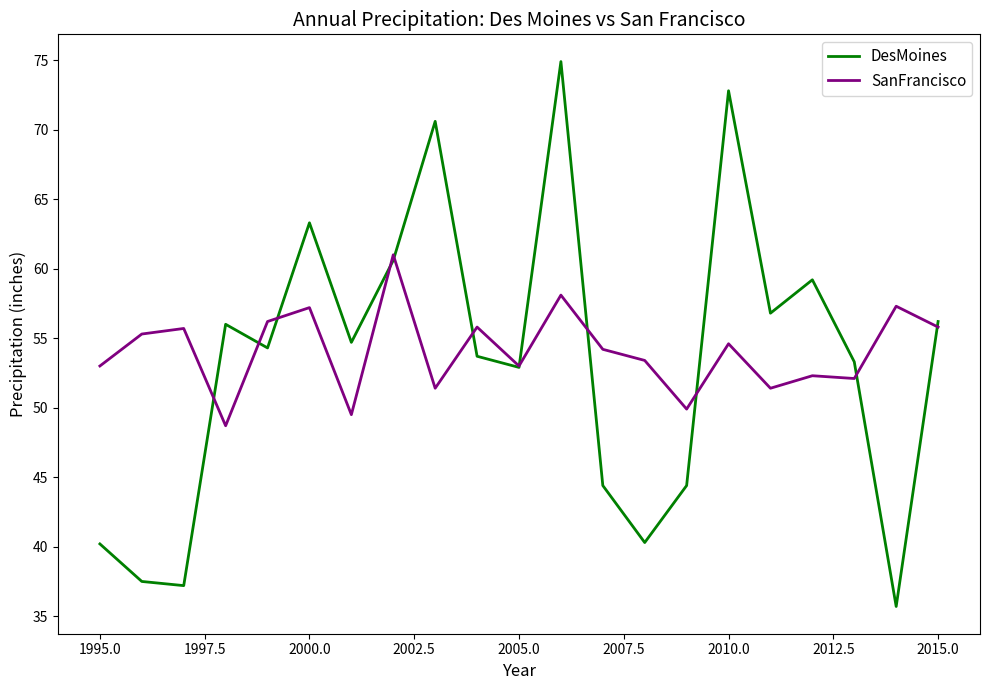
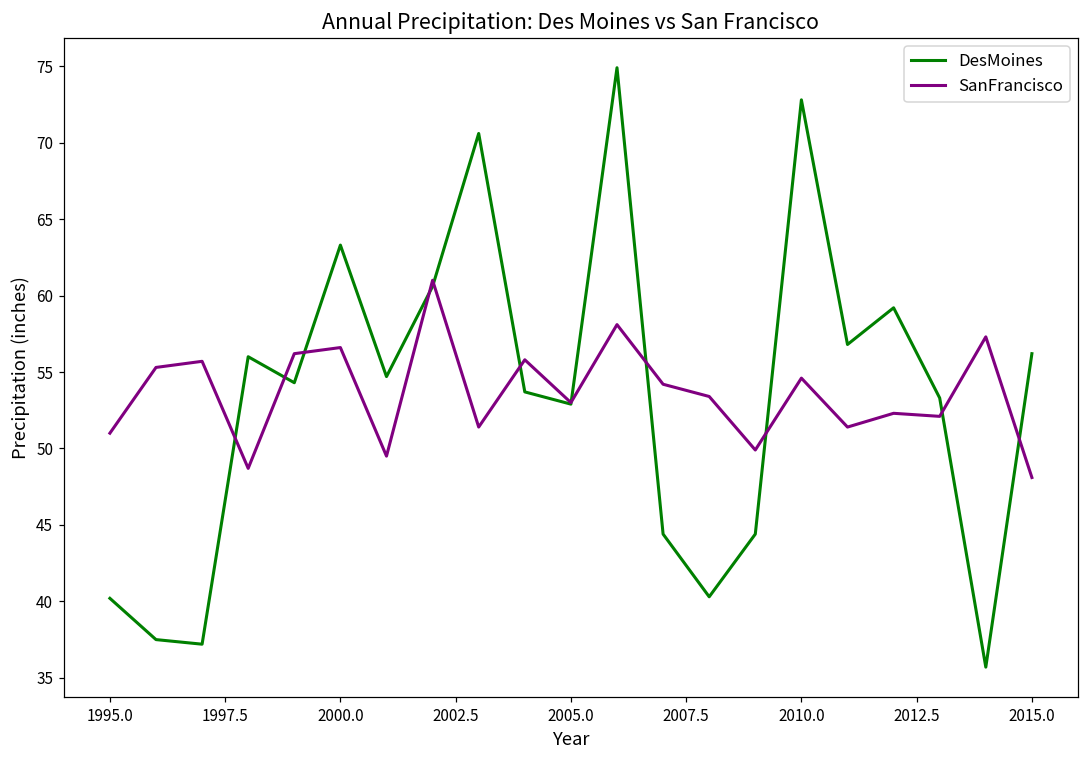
  {
    "DesMoines": {
      "1995.0": 40.2,
      "2000.0": 63.3,
      "2010.0": 72.8,
      "2015.0": 56.2
    },
    "SanFrancisco": {
-     "1995.0": 53,
-     "2000.0": 57.2,
+     "1995.0": 51,
+     "2000.0": 56.6,
      "2010.0": 54.6,
-     "2015.0": 55.8
+     "2015.0": 48.1
    }
  }
